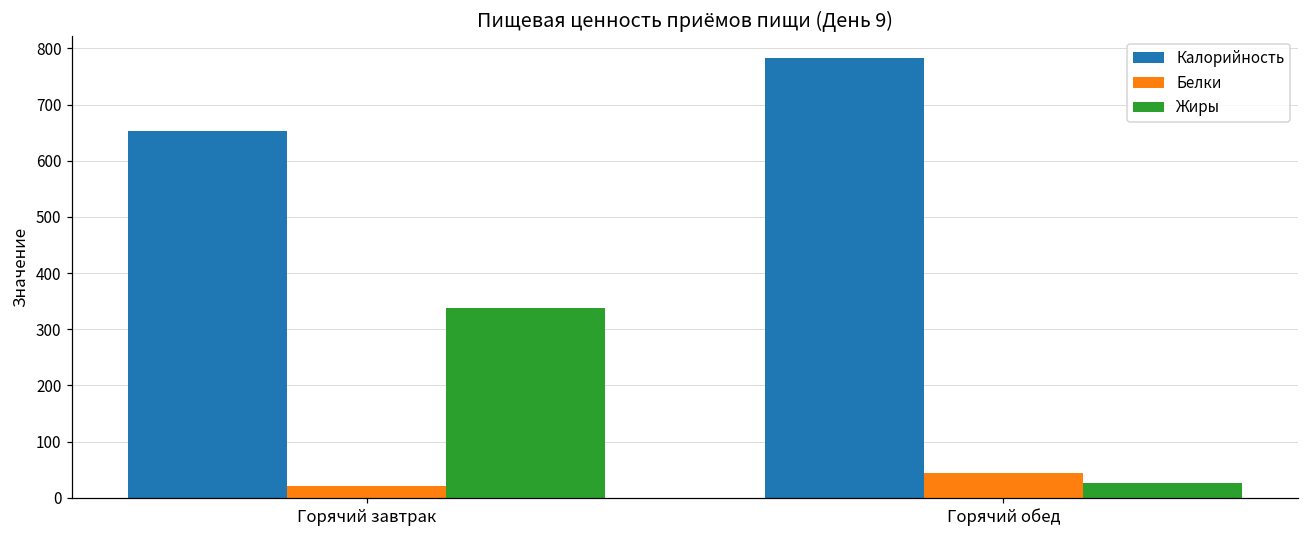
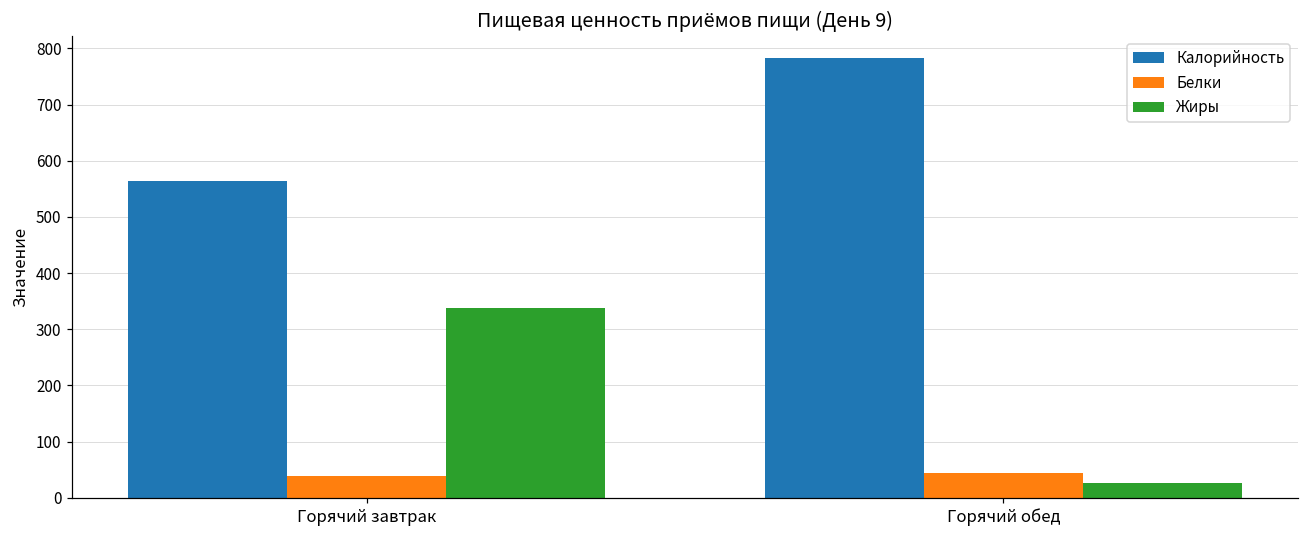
  {
    "Калорийность": {
-     "Горячий завтрак": 650,
+     "Горячий завтрак": 560,
      "Горячий обед": 780
    },
    "Белки": {
-     "Горячий завтрак": 20,
+     "Горячий завтрак": 40,
      "Горячий обед": 40
    },
    "Жиры": {
      "Горячий завтрак": 340,
      "Горячий обед": 30
    }
  }
